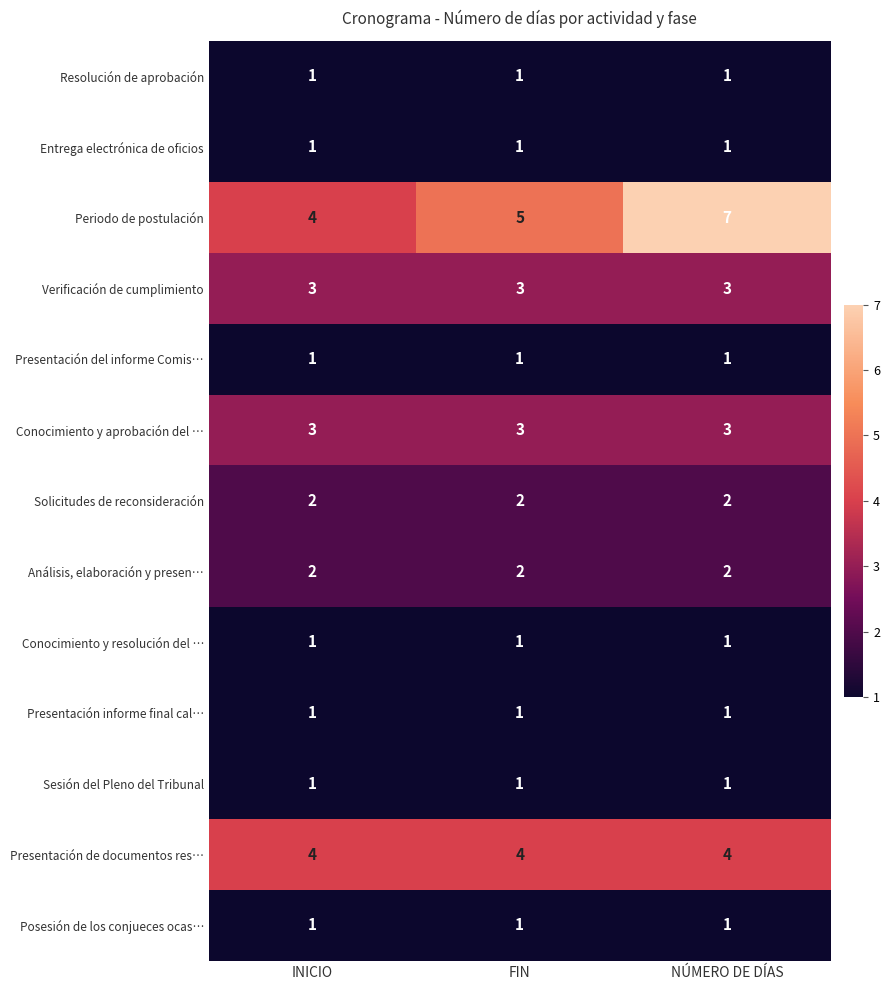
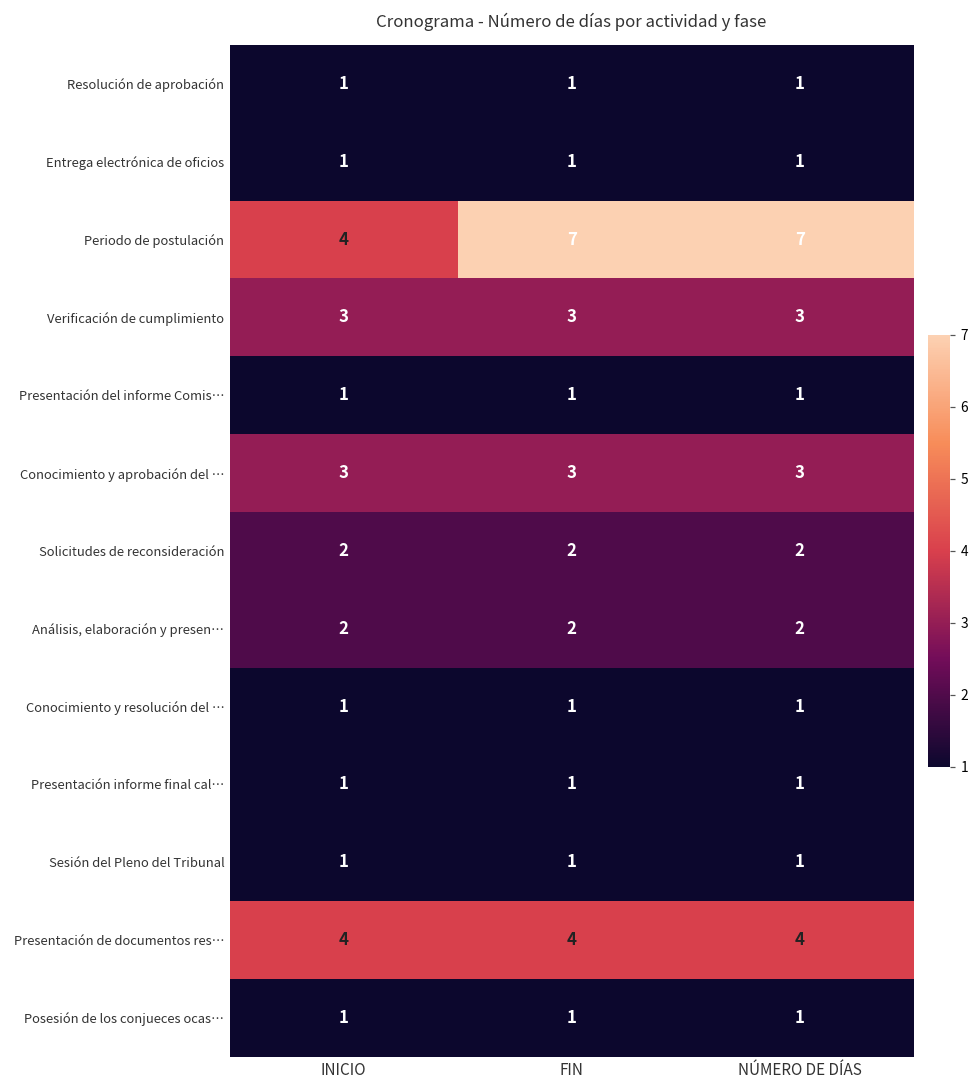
  {
    "Resolución de aprobación": {
      "INICIO": 1,
      "FIN": 1,
      "NÚMERO DE DÍAS": 1
    },
    "Entrega electrónica de oficios": {
      "INICIO": 1,
      "FIN": 1,
      "NÚMERO DE DÍAS": 1
    },
    "Periodo de postulación": {
      "INICIO": 4,
-     "FIN": 5,
+     "FIN": 7,
      "NÚMERO DE DÍAS": 7
    },
    "Verificación de cumplimiento": {
      "INICIO": 3,
      "FIN": 3,
      "NÚMERO DE DÍAS": 3
    },
    "Presentación del informe Comis…": {
      "INICIO": 1,
      "FIN": 1,
      "NÚMERO DE DÍAS": 1
    },
    "Conocimiento y aprobación del …": {
      "INICIO": 3,
      "FIN": 3,
      "NÚMERO DE DÍAS": 3
    },
    "Solicitudes de reconsideración": {
      "INICIO": 2,
      "FIN": 2,
      "NÚMERO DE DÍAS": 2
    },
    "Análisis, elaboración y presen…": {
      "INICIO": 2,
      "FIN": 2,
      "NÚMERO DE DÍAS": 2
    },
    "Conocimiento y resolución del …": {
      "INICIO": 1,
      "FIN": 1,
      "NÚMERO DE DÍAS": 1
    },
    "Presentación informe final cal…": {
      "INICIO": 1,
      "FIN": 1,
      "NÚMERO DE DÍAS": 1
    },
    "Sesión del Pleno del Tribunal": {
      "INICIO": 1,
      "FIN": 1,
      "NÚMERO DE DÍAS": 1
    },
    "Presentación de documentos res…": {
      "INICIO": 4,
      "FIN": 4,
      "NÚMERO DE DÍAS": 4
    },
    "Posesión de los conjueces ocas…": {
      "INICIO": 1,
      "FIN": 1,
      "NÚMERO DE DÍAS": 1
    }
  }
